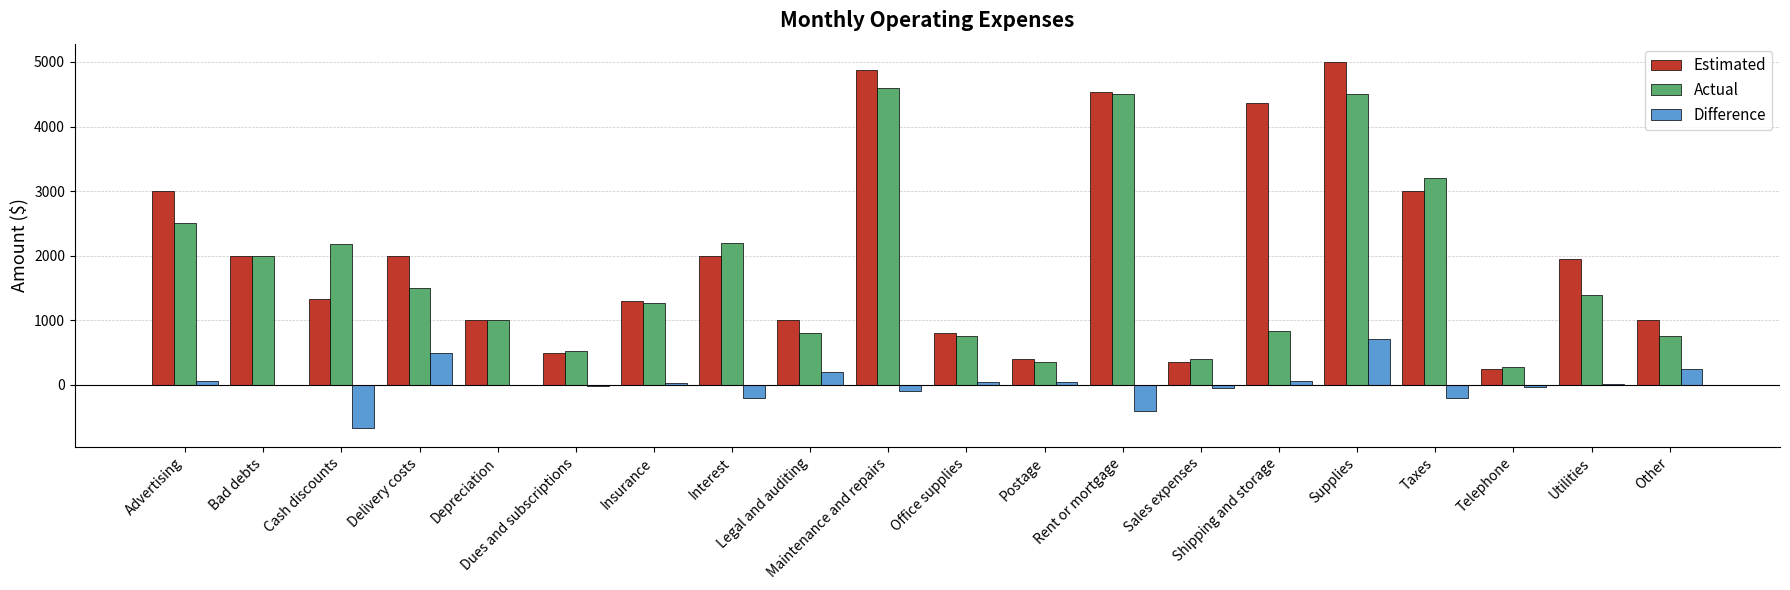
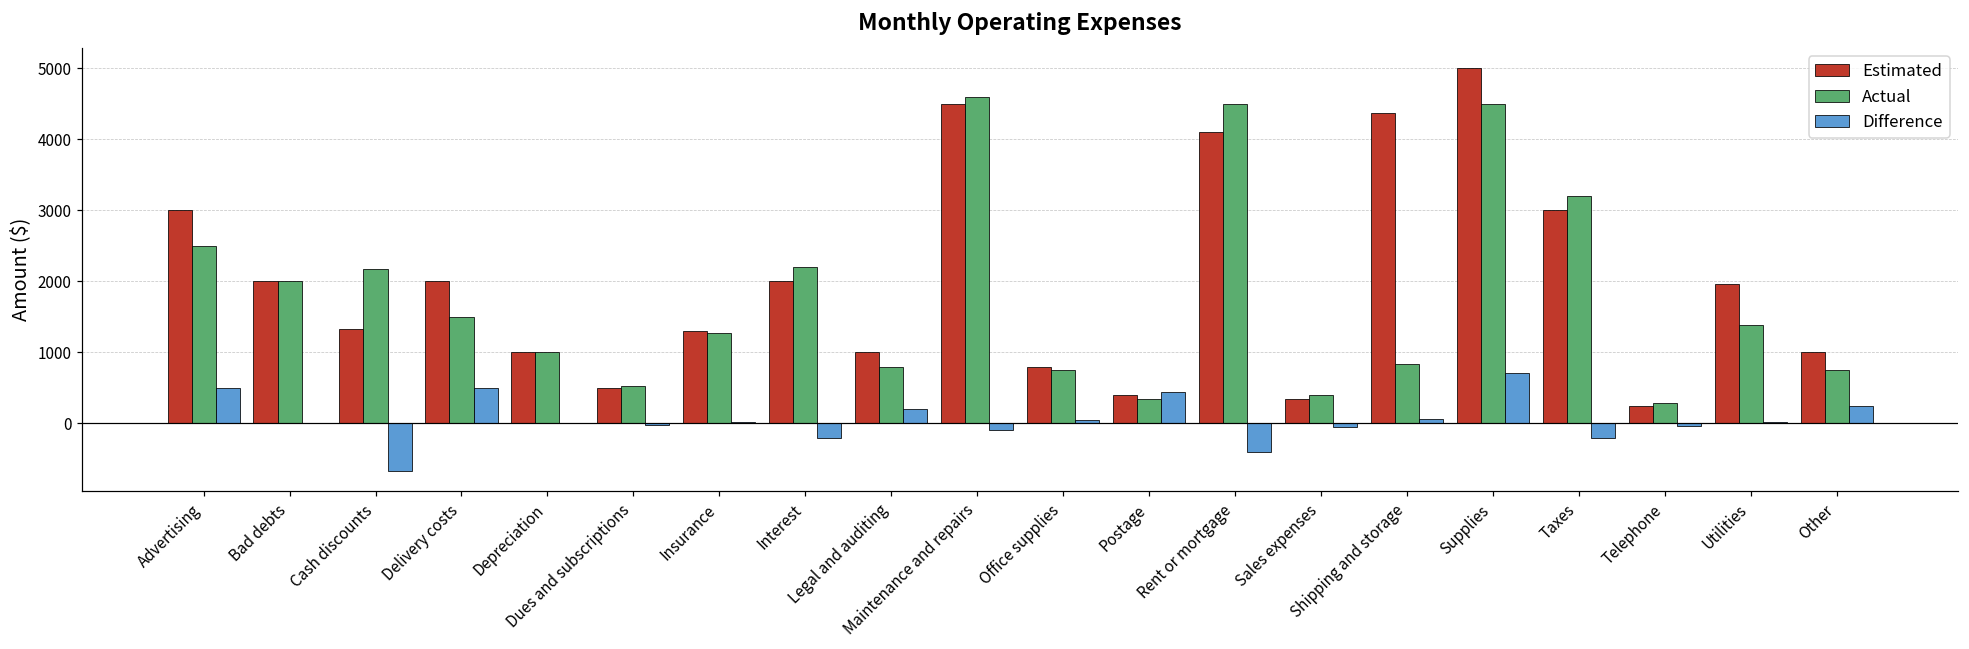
  {
    "Estimated": {
      "Advertising": 3000,
      "Bad debts": 2000,
      "Cash discounts": 1300,
      "Delivery costs": 2000,
      "Depreciation": 1000,
      "Dues and subscriptions": 500,
      "Insurance": 1300,
      "Interest": 2000,
      "Legal and auditing": 1000,
-     "Maintenance and repairs": 4900,
+     "Maintenance and repairs": 4500,
      "Office supplies": 800,
      "Postage": 400,
-     "Rent or mortgage": 4500,
+     "Rent or mortgage": 4100,
      "Sales expenses": 400,
      "Shipping and storage": 4400,
      "Supplies": 5000,
      "Taxes": 3000,
      "Telephone": 300,
      "Utilities": 2000,
      "Other": 1000
    },
    "Actual": {
      "Advertising": 2500,
      "Bad debts": 2000,
      "Cash discounts": 2200,
      "Delivery costs": 1500,
      "Depreciation": 1000,
      "Dues and subscriptions": 500,
      "Insurance": 1300,
      "Interest": 2200,
      "Legal and auditing": 800,
      "Maintenance and repairs": 4600,
      "Office supplies": 800,
      "Postage": 400,
      "Rent or mortgage": 4500,
      "Sales expenses": 400,
      "Shipping and storage": 800,
      "Supplies": 4500,
      "Taxes": 3200,
      "Telephone": 300,
      "Utilities": 1400,
      "Other": 800
    },
    "Difference": {
-     "Advertising": 100,
+     "Advertising": 500,
      "Bad debts": 0,
      "Cash discounts": -700,
      "Delivery costs": 500,
      "Depreciation": 0,
      "Interest": -200,
      "Legal and auditing": 200,
      "Maintenance and repairs": -100,
      "Office supplies": 100,
-     "Postage": 100,
+     "Postage": 400,
      "Rent or mortgage": -400,
      "Sales expenses": -100,
      "Shipping and storage": 100,
      "Supplies": 700,
      "Taxes": -200,
      "Other": 300
    }
  }
